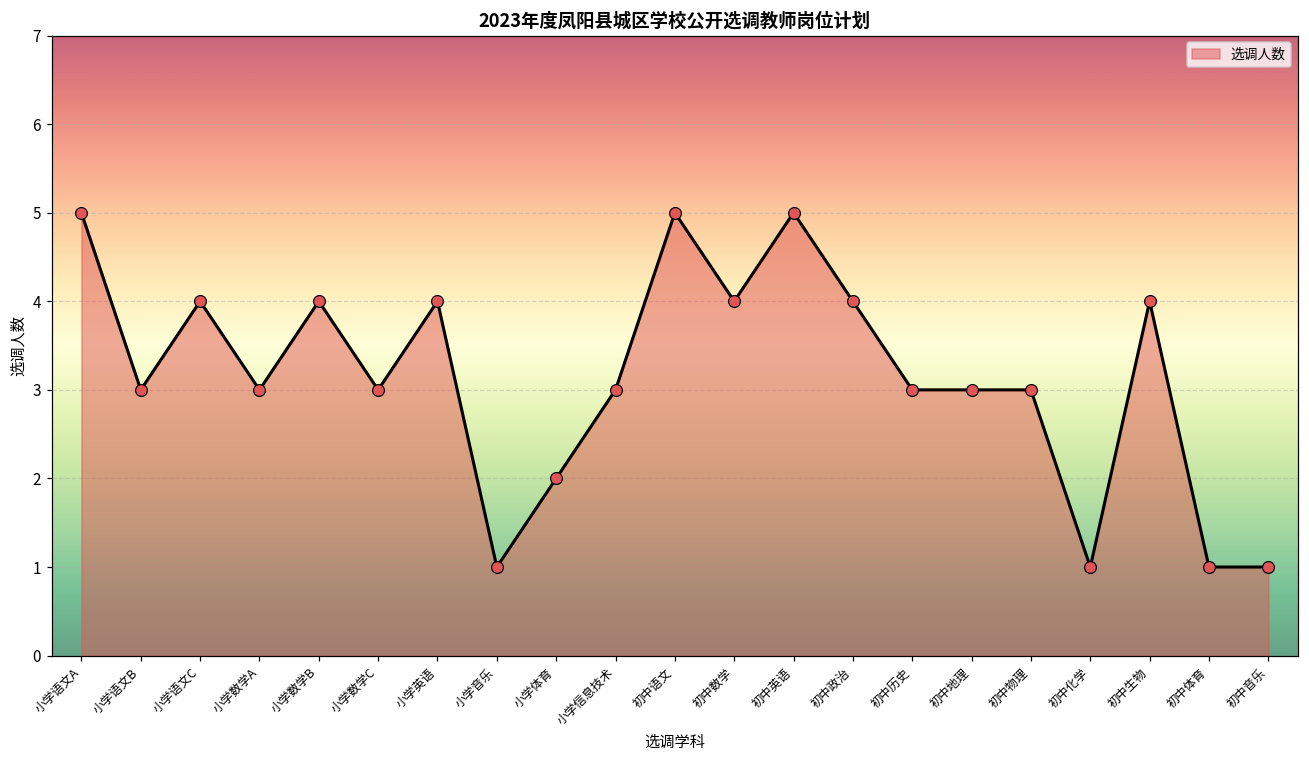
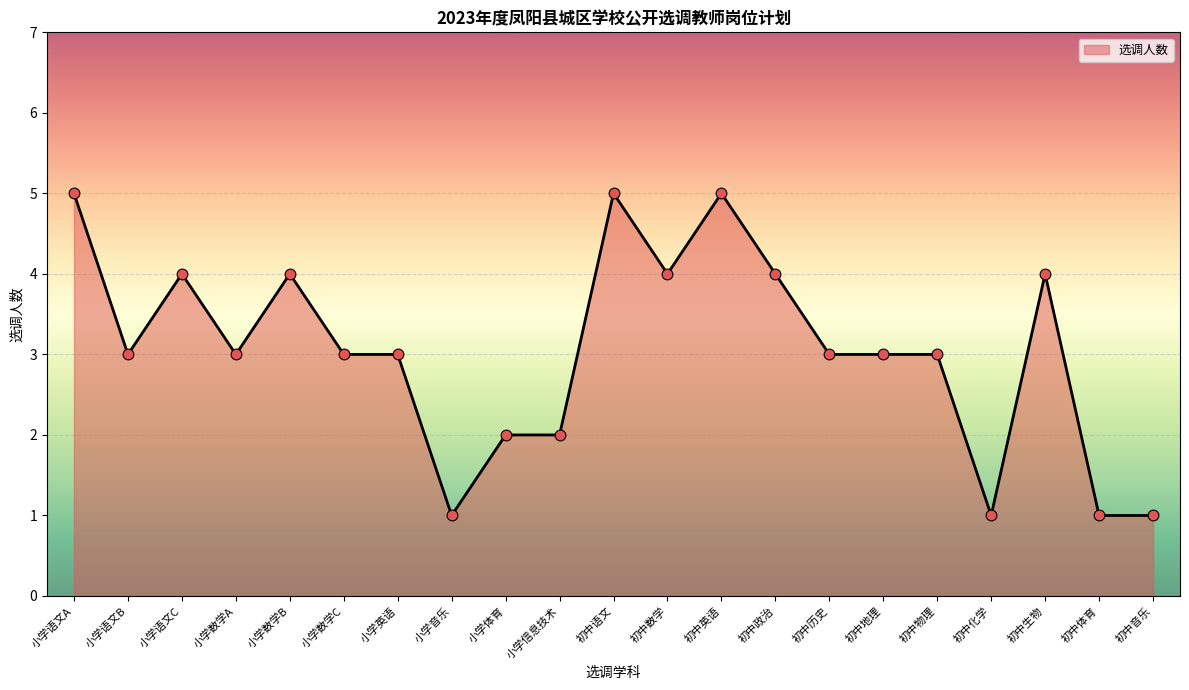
  {
    "小学语文A": 5,
    "小学语文B": 3,
    "小学语文C": 4,
    "小学数学A": 3,
    "小学数学B": 4,
    "小学数学C": 3,
-   "小学英语": 4,
+   "小学英语": 3,
    "小学音乐": 1,
    "小学体育": 2,
-   "小学信息技术": 3,
+   "小学信息技术": 2,
    "初中语文": 5,
    "初中数学": 4,
    "初中英语": 5,
    "初中政治": 4,
    "初中历史": 3,
    "初中地理": 3,
    "初中物理": 3,
    "初中化学": 1,
    "初中生物": 4,
    "初中体育": 1,
    "初中音乐": 1
  }
